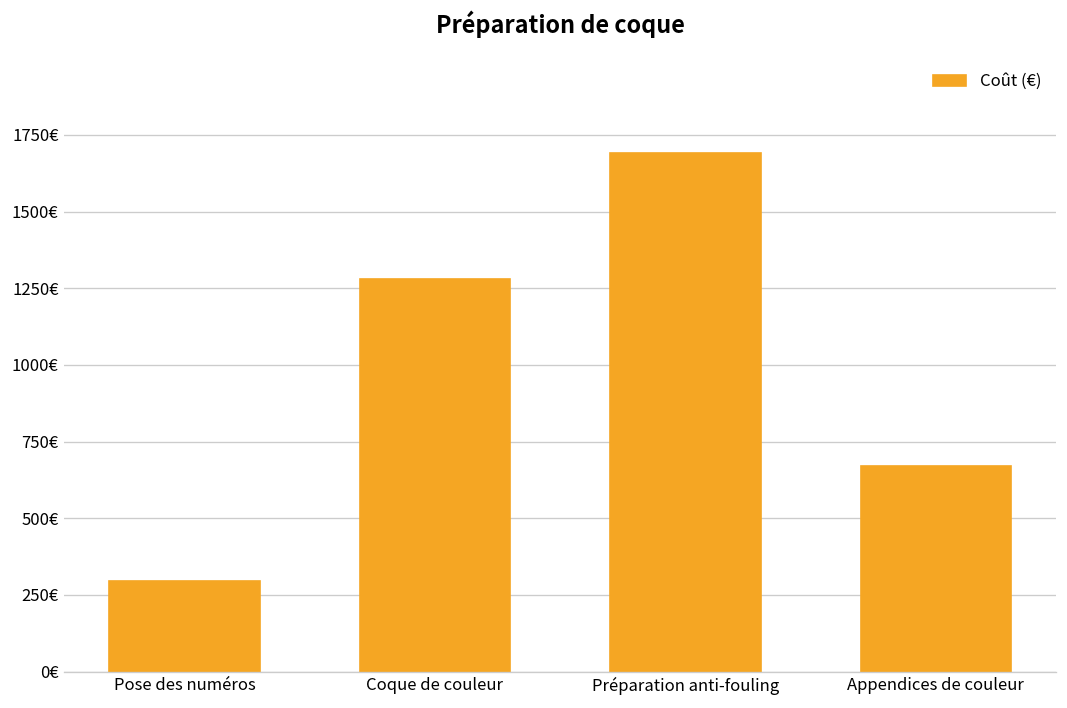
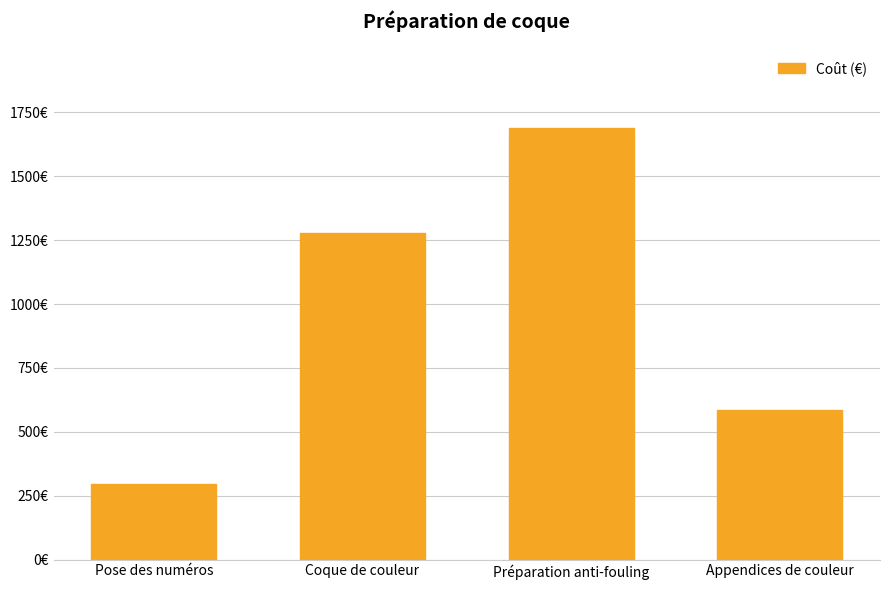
  {
    "Pose des numéros": "290€",
    "Coque de couleur": "1280€",
    "Préparation anti-fouling": "1690€",
-   "Appendices de couleur": "670€"
+   "Appendices de couleur": "590€"
  }
